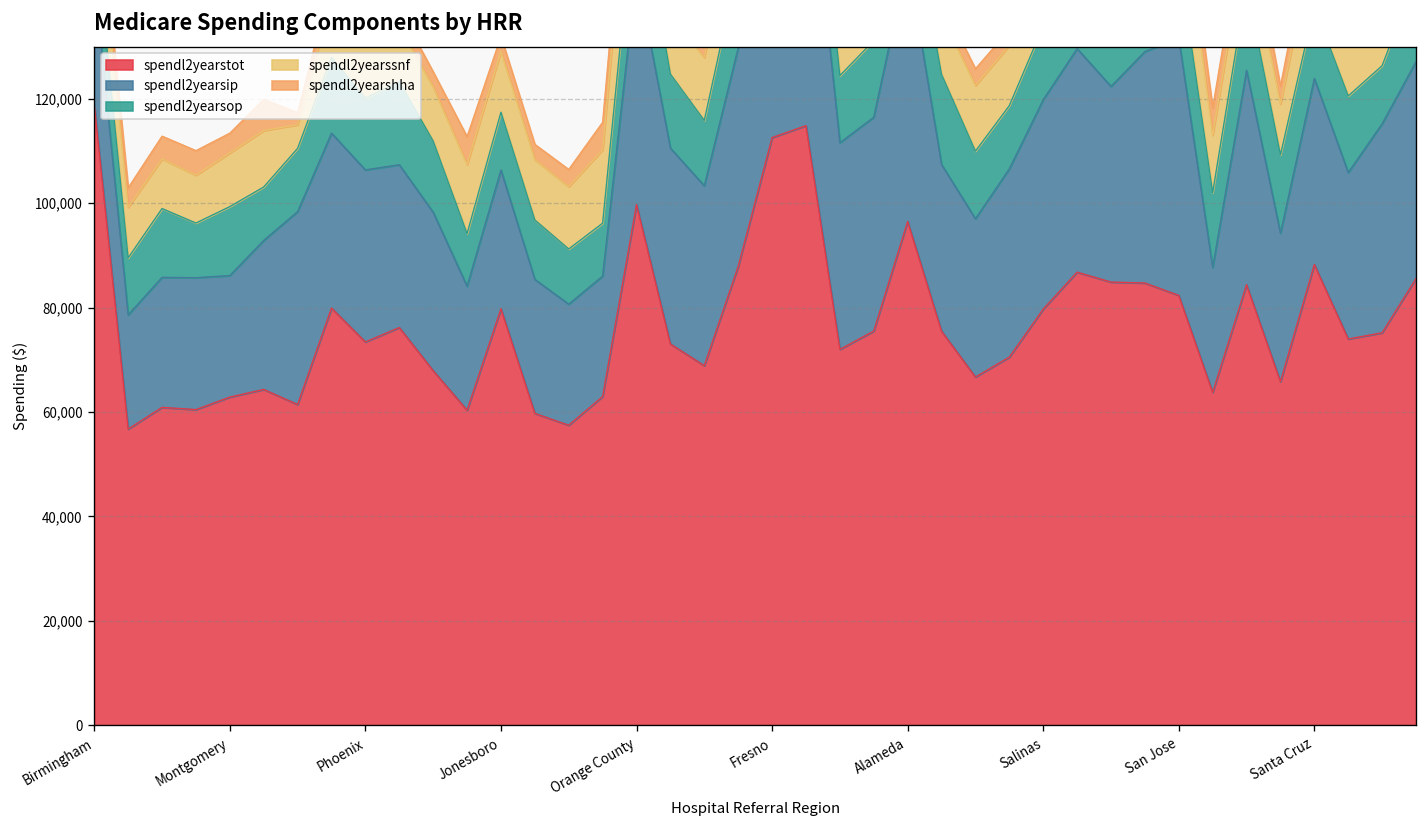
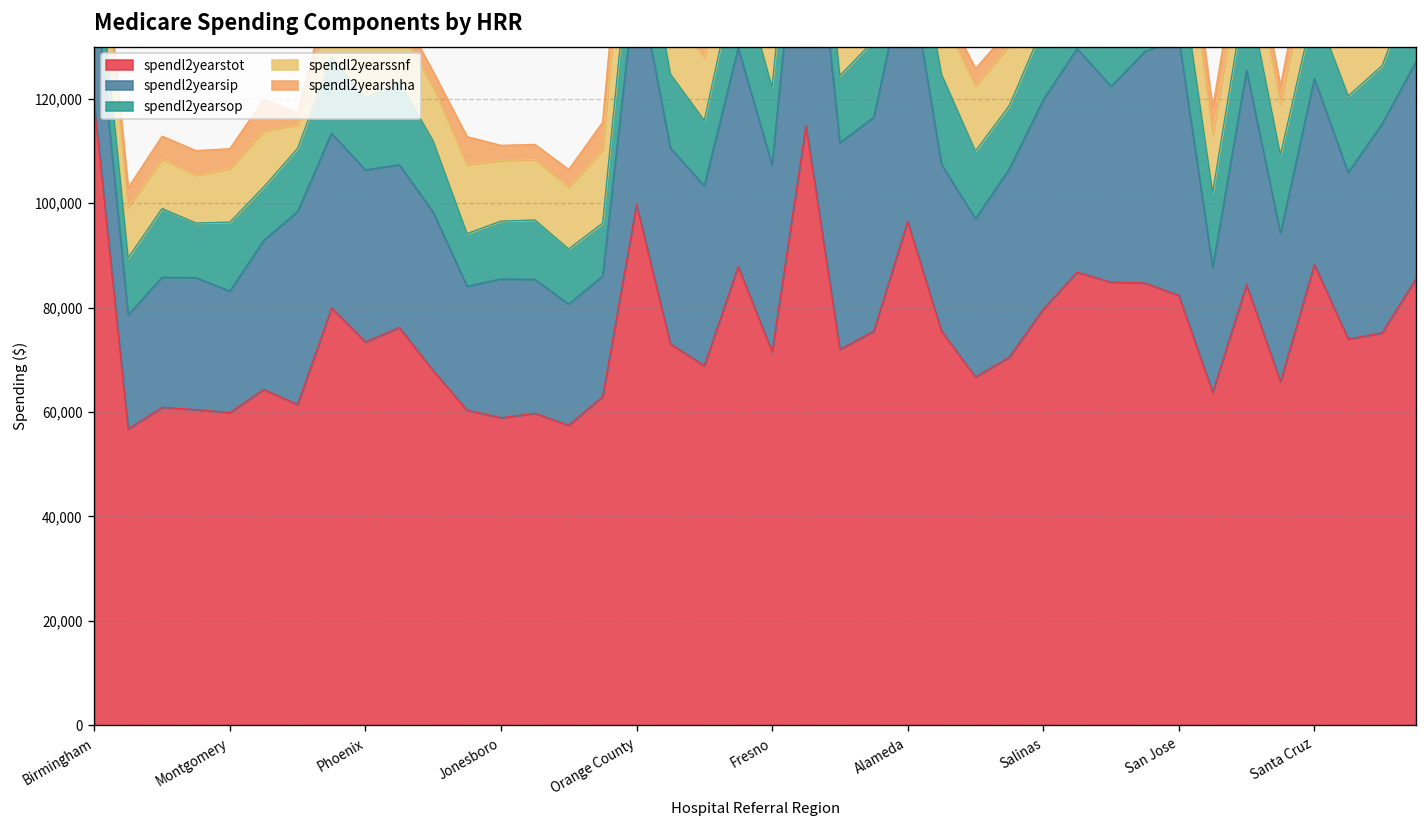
  {
    "spendl2yearstot": {
      "Birmingham": "119,000",
-     "Montgomery": "63,000",
+     "Montgomery": "60,000",
      "Phoenix": "73,000",
-     "Jonesboro": "80,000",
+     "Jonesboro": "59,000",
      "Orange County": "100,000",
-     "Fresno": "113,000",
+     "Fresno": "72,000",
      "Alameda": "97,000",
      "Salinas": "80,000",
      "San Jose": "82,000",
      "Santa Cruz": "88,000"
    }
  }
